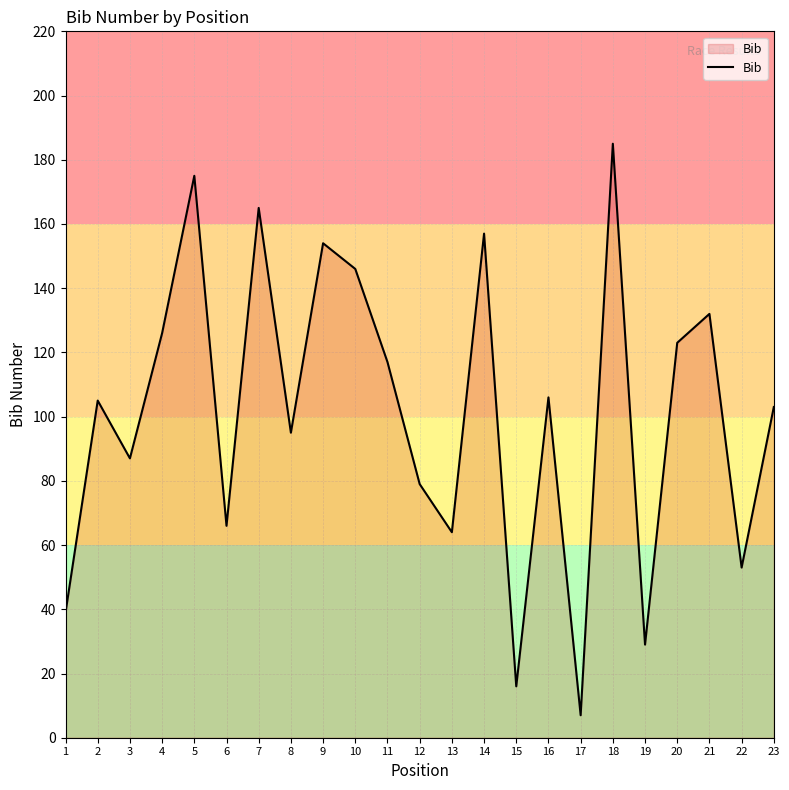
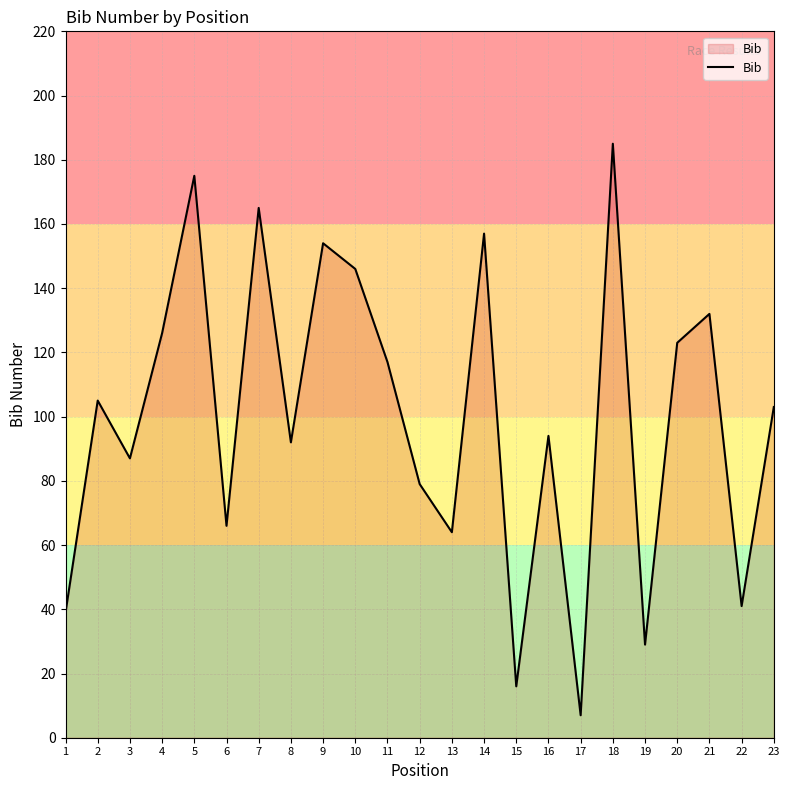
  {
    "1": 39,
    "2": 105,
    "3": 87,
    "4": 126,
    "5": 175,
    "6": 66,
    "7": 165,
-   "8": 95,
+   "8": 92,
    "9": 154,
    "10": 146,
    "11": 117,
    "12": 79,
    "13": 64,
    "14": 157,
    "15": 16,
-   "16": 106,
+   "16": 94,
    "17": 7,
    "18": 185,
    "19": 29,
    "20": 123,
    "21": 132,
-   "22": 53,
+   "22": 41,
    "23": 103
  }
